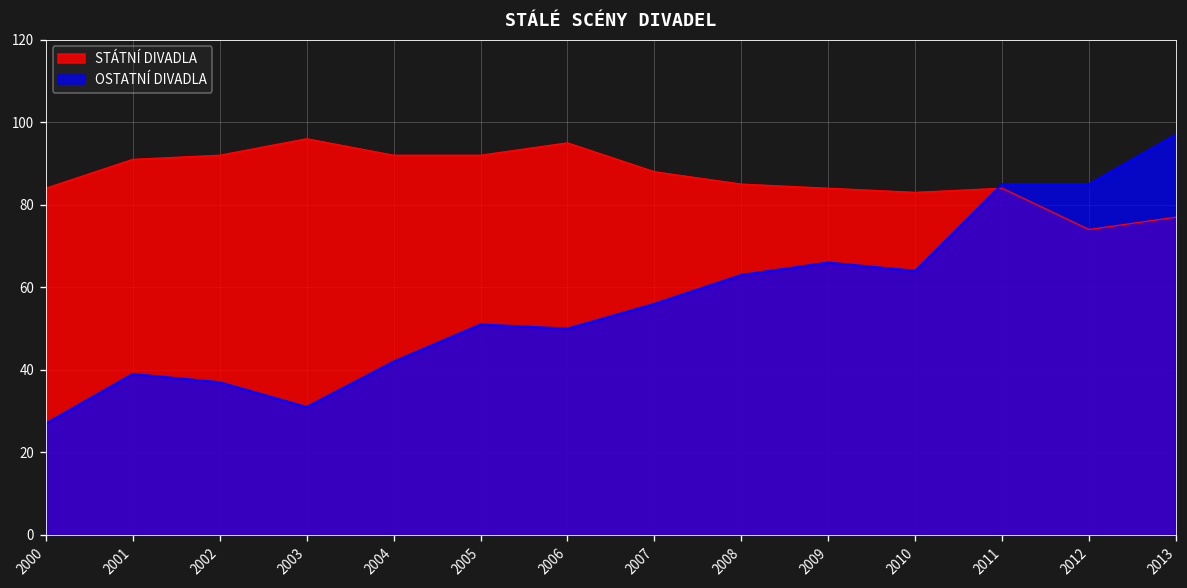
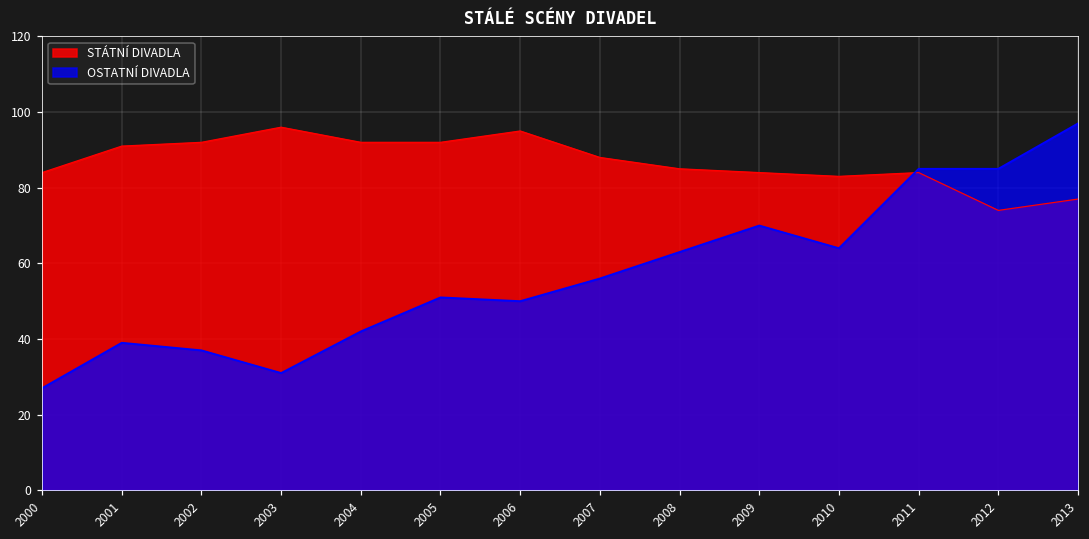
  {
    "STÁTNÍ DIVADLA": {
      "2000": 84,
      "2001": 91,
      "2002": 92,
      "2003": 96,
      "2004": 92,
      "2005": 92,
      "2006": 95,
      "2007": 88,
      "2008": 85,
      "2009": 84,
      "2010": 83,
      "2011": 84,
      "2012": 74,
      "2013": 77
    },
    "OSTATNÍ DIVADLA": {
      "2000": 27,
      "2001": 39,
      "2002": 37,
      "2003": 31,
      "2004": 42,
      "2005": 51,
      "2006": 50,
      "2007": 56,
      "2008": 63,
-     "2009": 66,
+     "2009": 70,
      "2010": 64,
      "2011": 85,
      "2012": 85,
      "2013": 97
    }
  }
